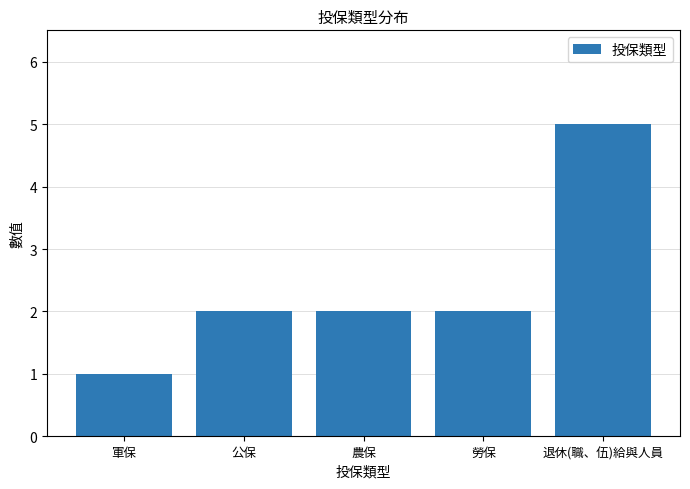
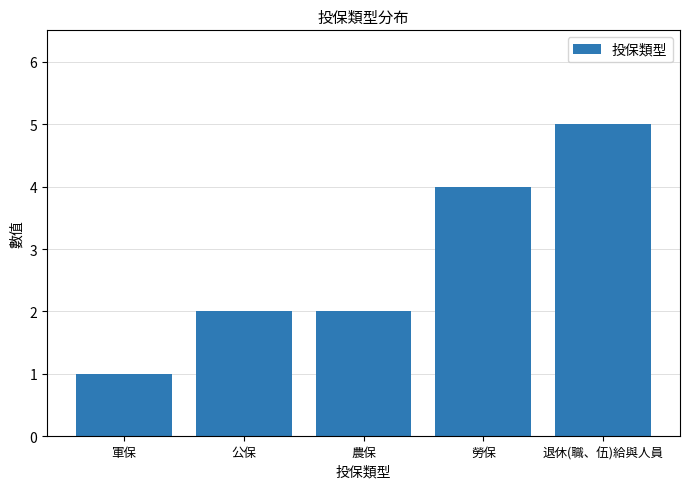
  {
    "軍保": 1,
    "公保": 2,
    "農保": 2,
-   "勞保": 2,
+   "勞保": 4,
    "退休(職、伍)給與人員": 5
  }
